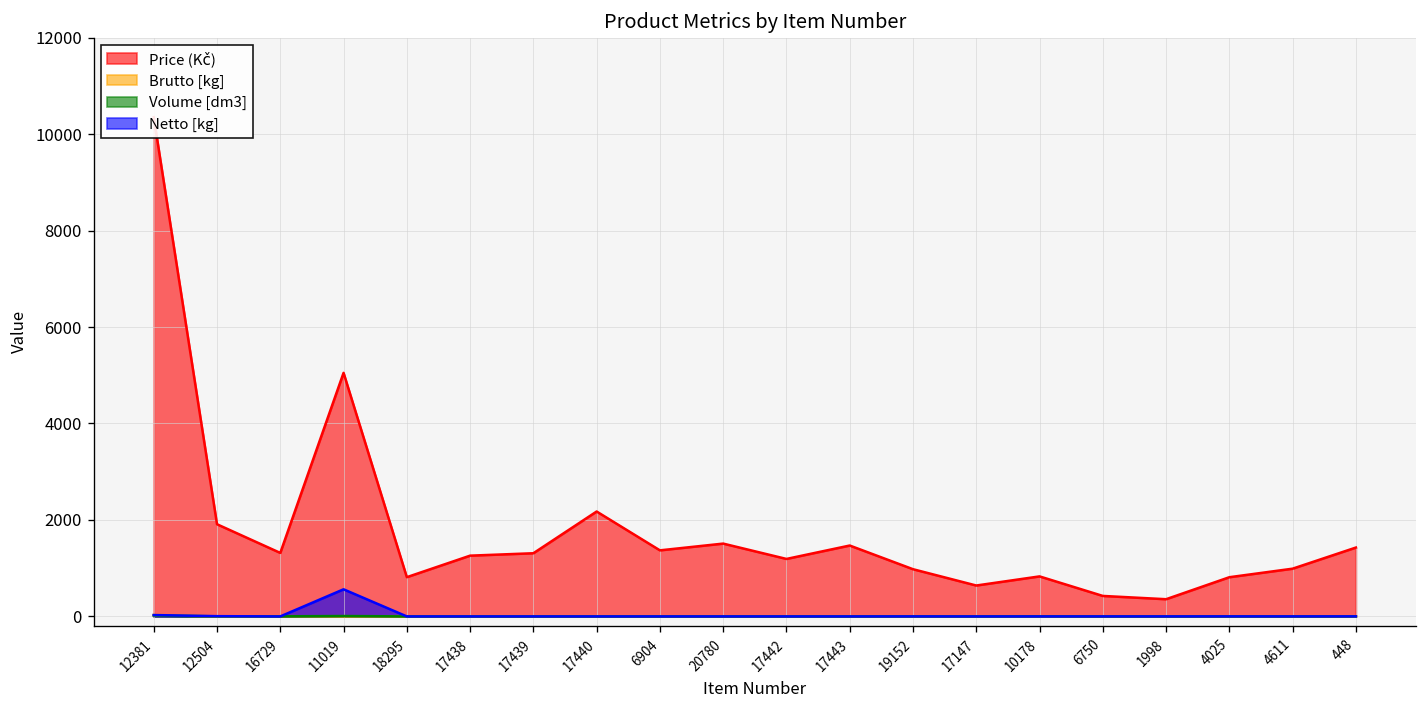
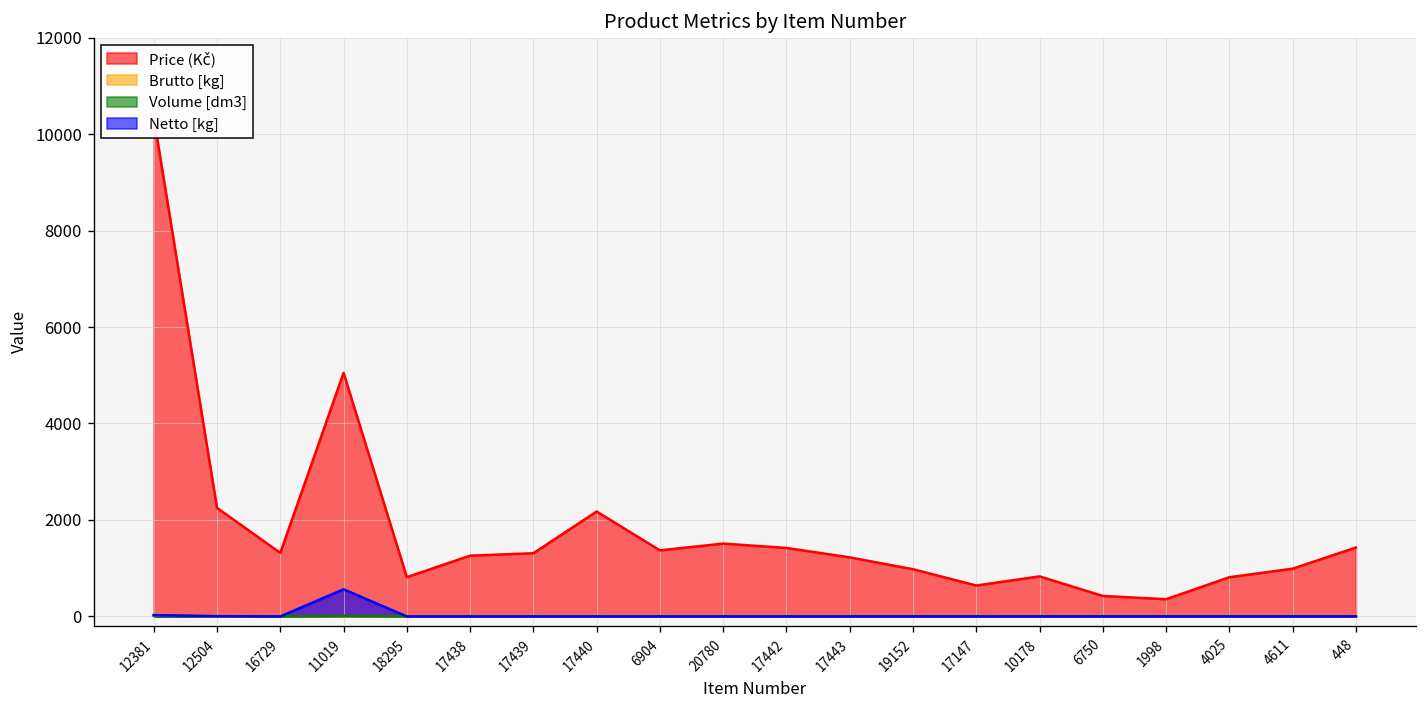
  {
    "Price (Kč)": {
-     "12504": 1900,
+     "12504": 2300,
      "16729": 1300,
      "11019": 5100,
      "18295": 800,
      "17438": 1300,
      "17439": 1300,
      "17440": 2200,
      "6904": 1400,
      "20780": 1500,
-     "17442": 1200,
-     "17443": 1500,
+     "17442": 1400,
+     "17443": 1200,
      "19152": 1000,
      "17147": 600,
      "10178": 800,
      "6750": 400,
      "1998": 400,
      "4025": 800,
      "4611": 1000,
      "448": 1400
    },
    "Netto [kg]": {
      "11019": 600
    }
  }
